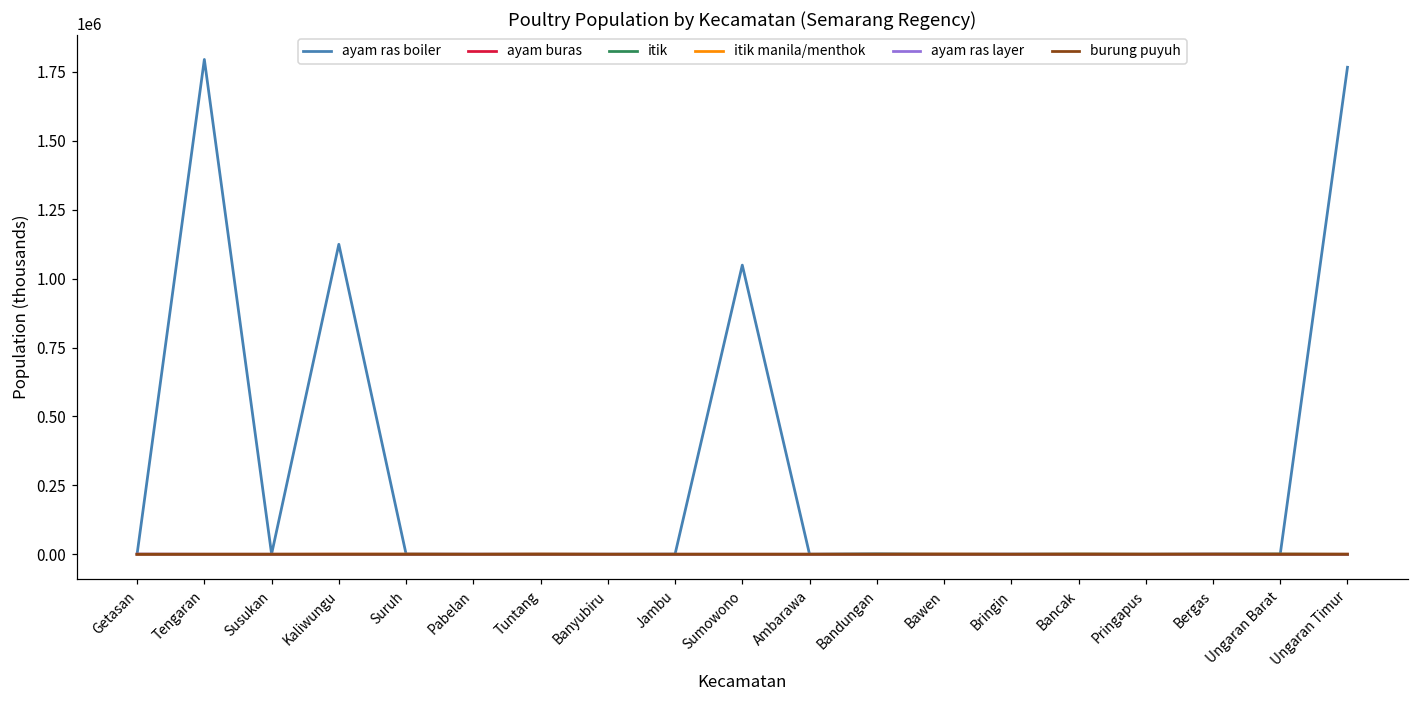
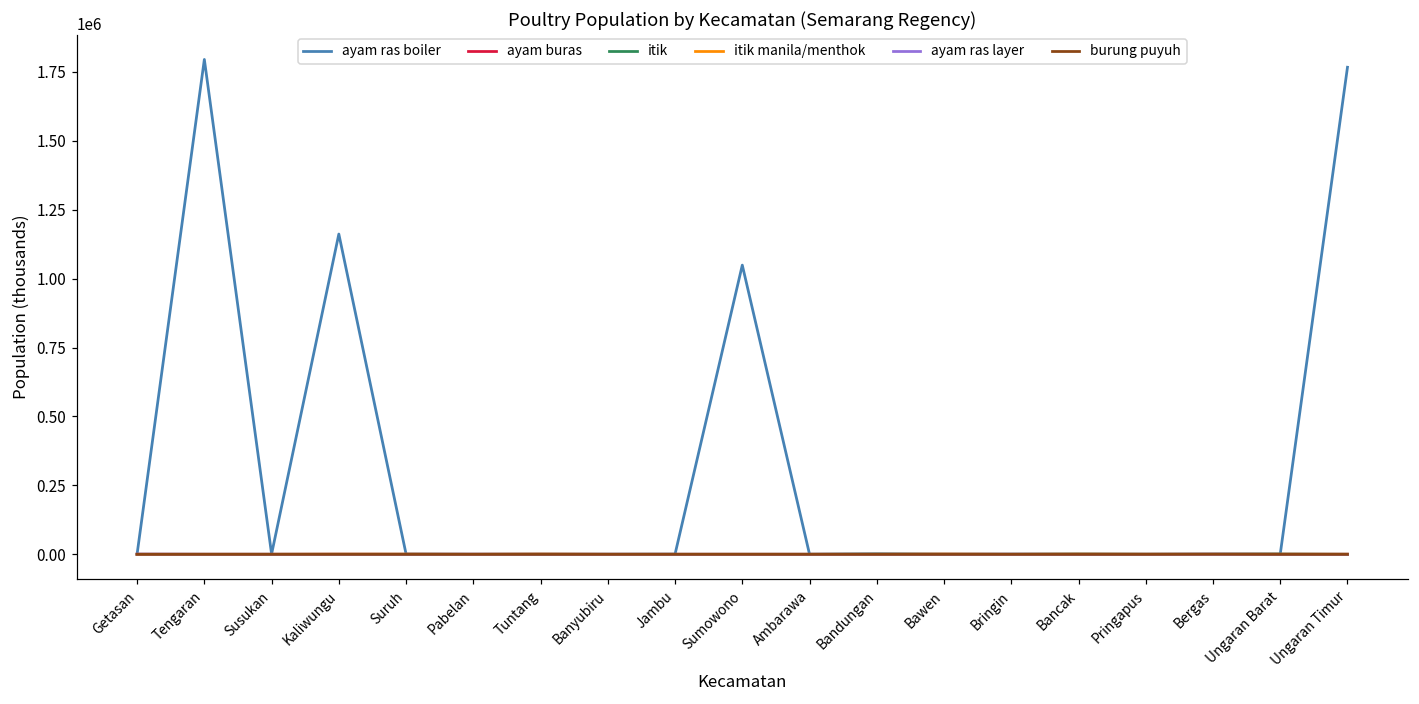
  {
    "ayam ras boiler": {
      "Tengaran": 1800000,
-     "Kaliwungu": 1120000,
+     "Kaliwungu": 1160000,
      "Sumowono": 1050000,
      "Ungaran Timur": 1770000
    },
    "burung puyuh": {
      "Tengaran": 0,
      "Kaliwungu": 0,
      "Sumowono": 0,
      "Ungaran Timur": 0
    }
  }
